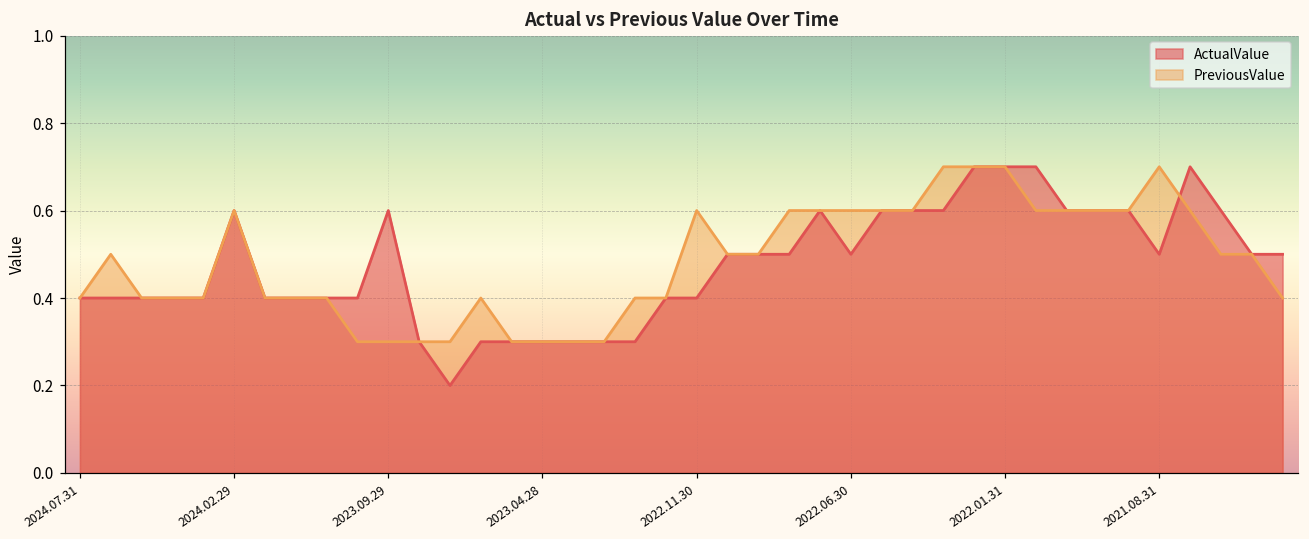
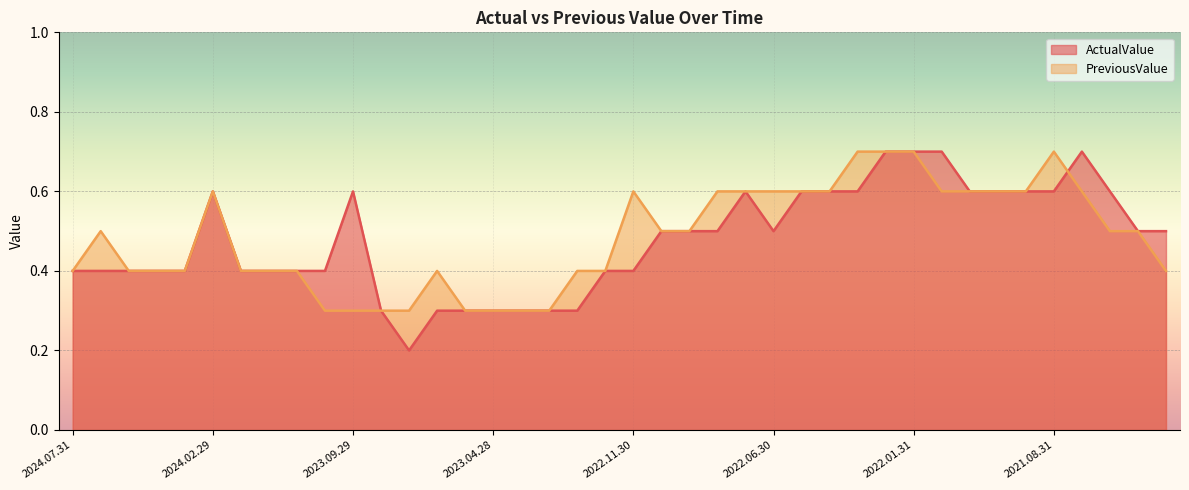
  {
    "ActualValue": {
      "2023.09.29": 0.6,
      "2022.11.30": 0.4,
      "2022.06.30": 0.5,
-     "2021.08.31": 0.5
+     "2021.08.31": 0.6
    },
    "PreviousValue": {
      "2023.09.29": 0.3,
      "2022.11.30": 0.6,
      "2022.06.30": 0.6,
      "2021.08.31": 0.7
    }
  }
